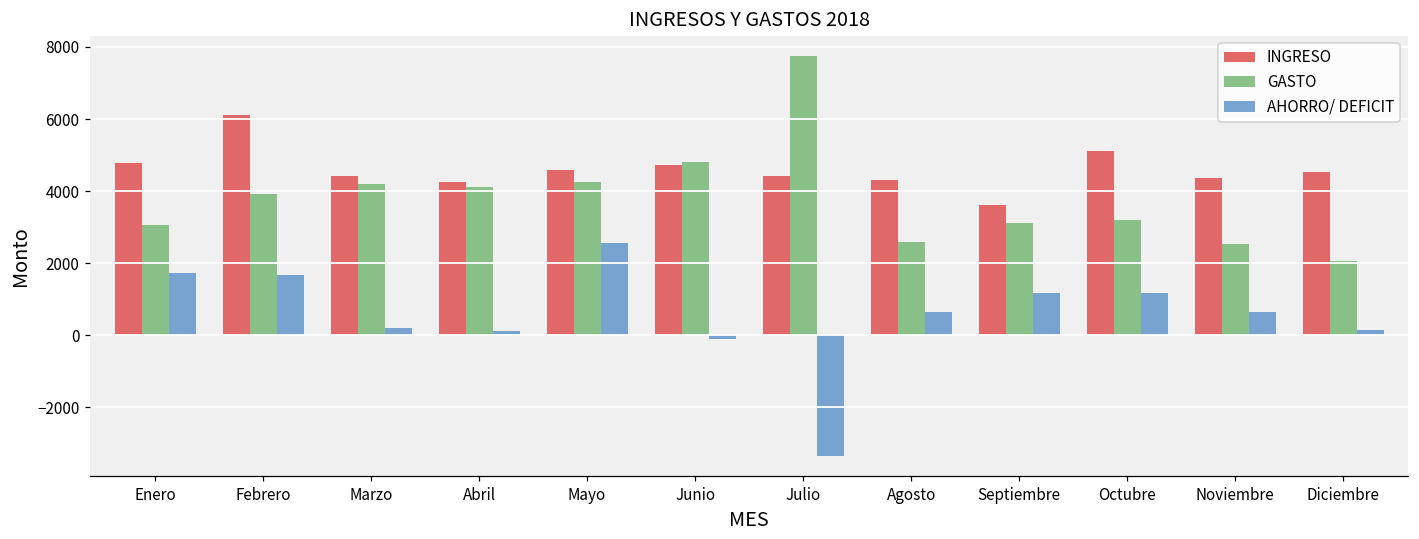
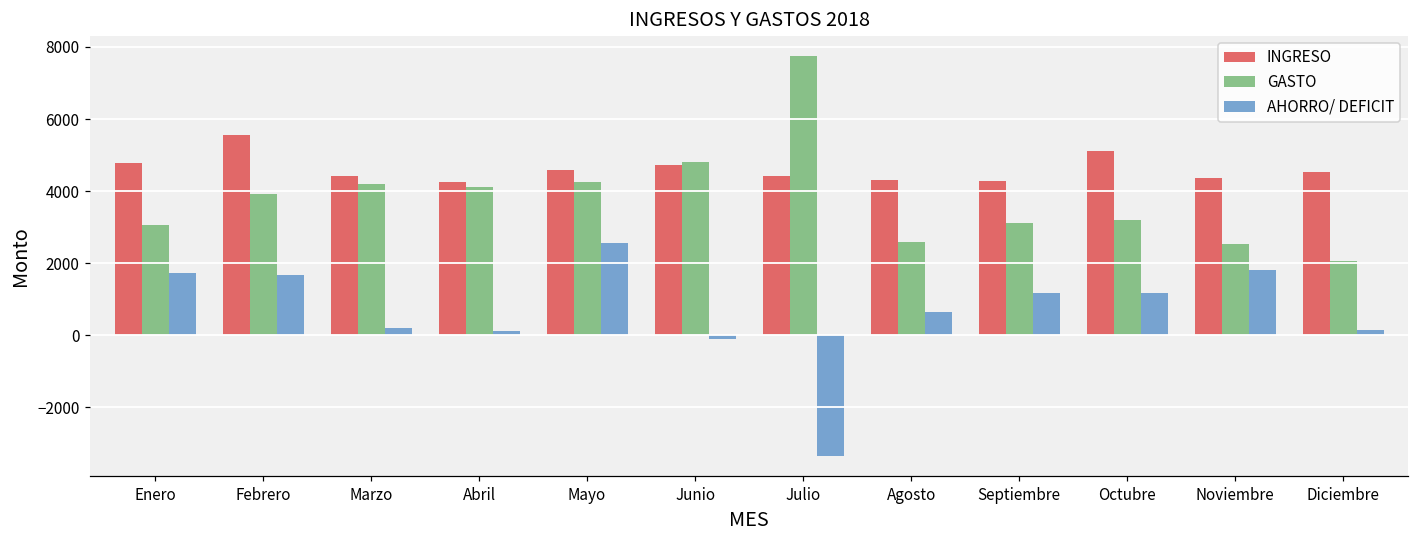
  {
    "INGRESO": {
      "Enero": 4800,
-     "Febrero": 6100,
+     "Febrero": 5500,
      "Marzo": 4400,
      "Abril": 4200,
      "Mayo": 4600,
      "Junio": 4700,
      "Julio": 4400,
      "Agosto": 4300,
-     "Septiembre": 3600,
+     "Septiembre": 4300,
      "Octubre": 5100,
      "Noviembre": 4400,
      "Diciembre": 4500
    },
    "GASTO": {
      "Enero": 3100,
      "Febrero": 3900,
      "Marzo": 4200,
      "Abril": 4100,
      "Mayo": 4300,
      "Junio": 4800,
      "Julio": 7800,
      "Agosto": 2600,
      "Septiembre": 3100,
      "Octubre": 3200,
      "Noviembre": 2500,
      "Diciembre": 2100
    },
    "AHORRO/ DEFICIT": {
      "Enero": 1700,
      "Febrero": 1700,
      "Marzo": 200,
      "Abril": 100,
      "Mayo": 2600,
      "Junio": -100,
      "Julio": -3300,
      "Agosto": 600,
      "Septiembre": 1200,
      "Octubre": 1200,
-     "Noviembre": 600,
+     "Noviembre": 1800,
      "Diciembre": 100
    }
  }
